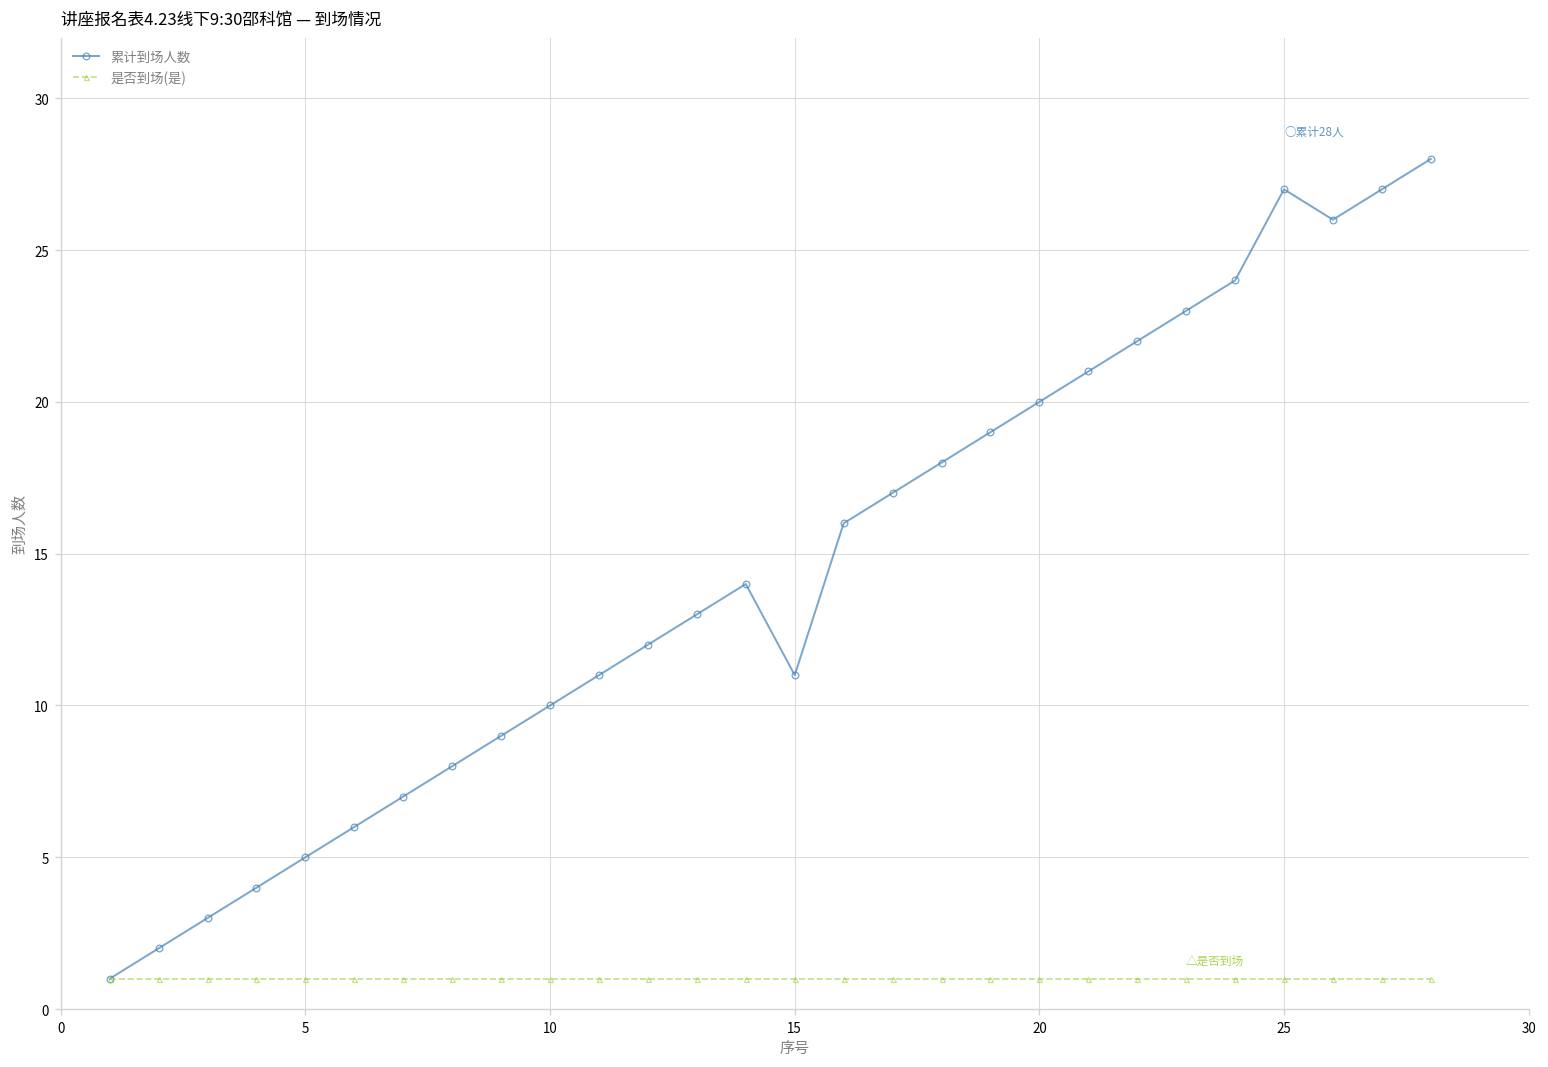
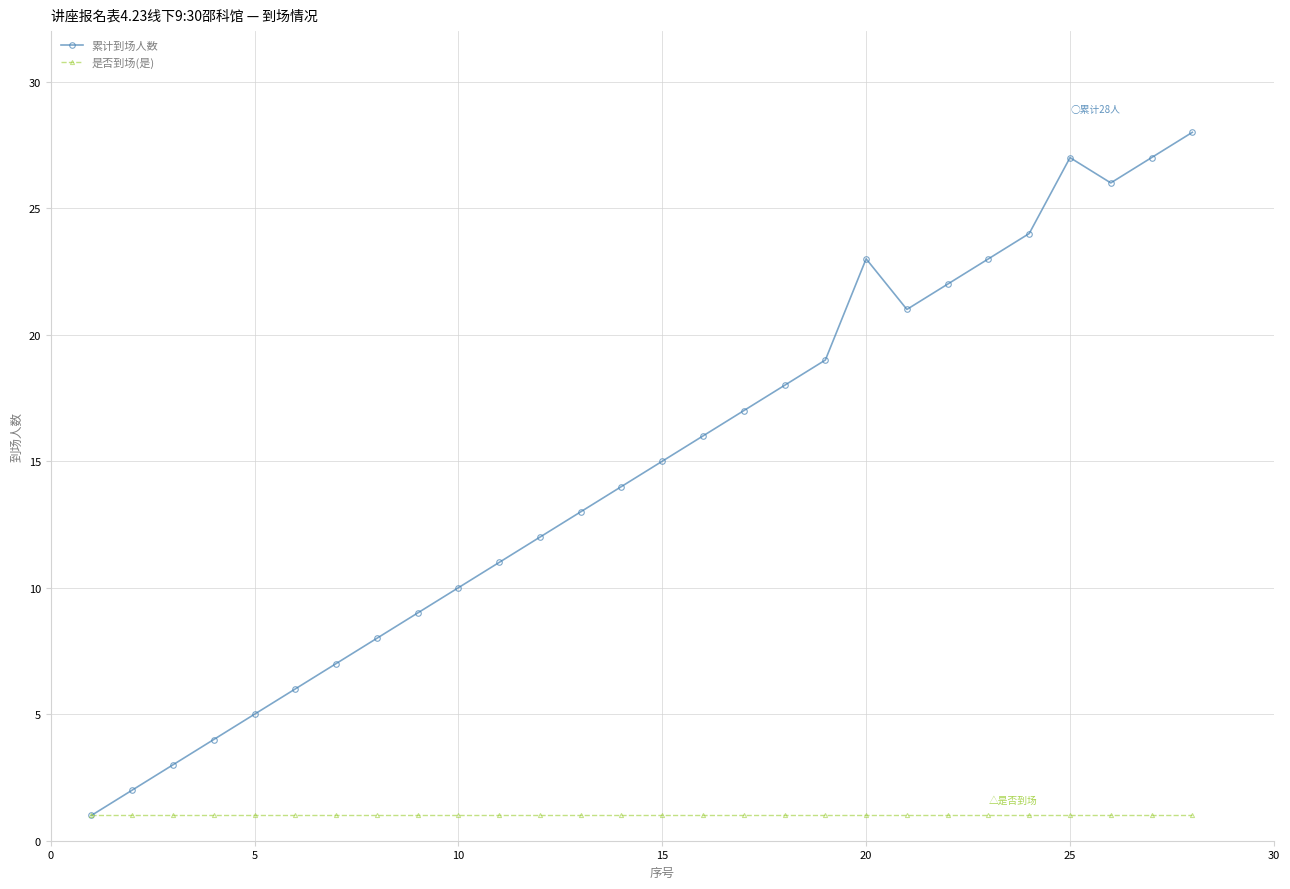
  {
    "累计到场人数": {
      "5": 5,
      "10": 10,
-     "15": 11,
-     "20": 20,
+     "15": 15,
+     "20": 23,
      "25": 27
    },
    "是否到场(是)": {
      "5": 1,
      "10": 1,
      "15": 1,
      "20": 1,
      "25": 1
    }
  }
